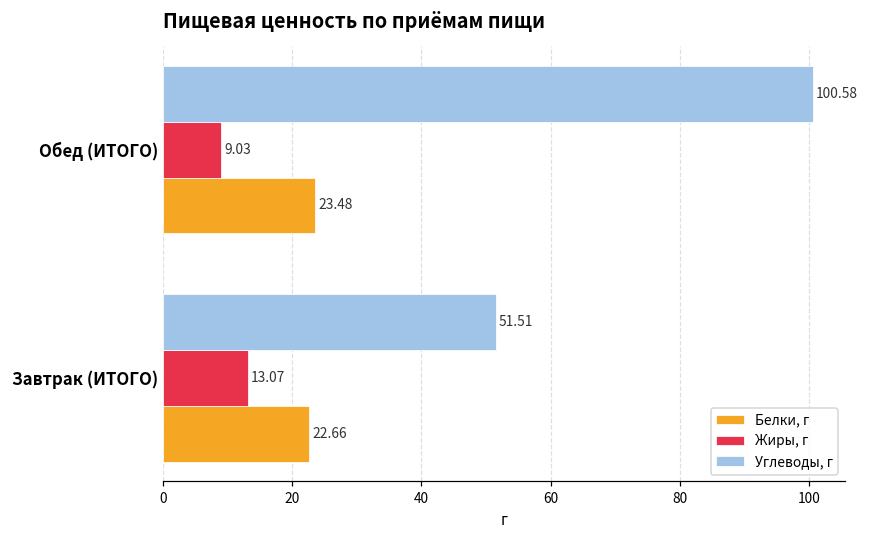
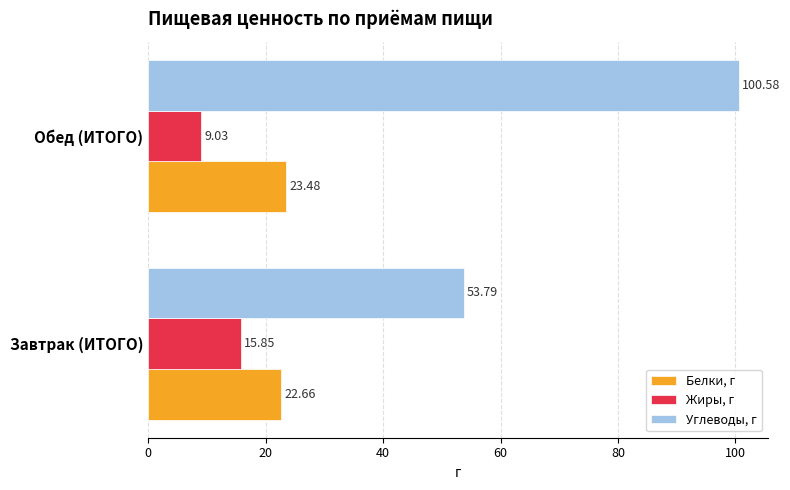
  {
    "Белки, г": {
      "Обед (ИТОГО)": 23.48,
      "Завтрак (ИТОГО)": 22.66
    },
    "Жиры, г": {
      "Обед (ИТОГО)": 9.03,
-     "Завтрак (ИТОГО)": 13.07
+     "Завтрак (ИТОГО)": 15.85
    },
    "Углеводы, г": {
      "Обед (ИТОГО)": 100.58,
-     "Завтрак (ИТОГО)": 51.51
+     "Завтрак (ИТОГО)": 53.79
    }
  }
